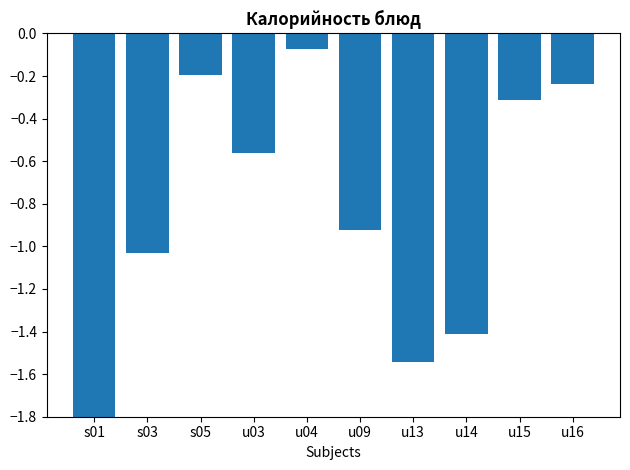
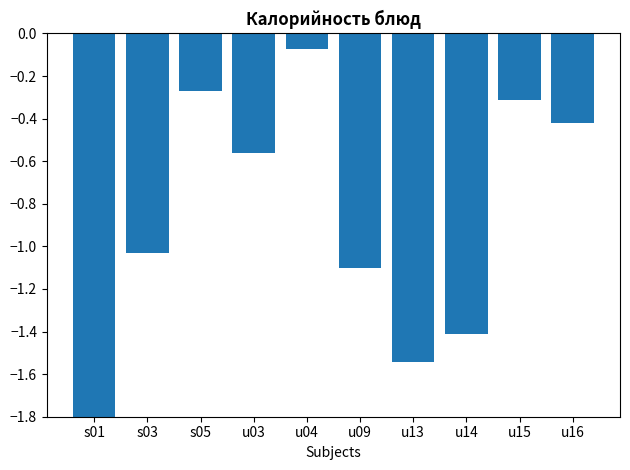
  {
    "s01": -1.80,
    "s03": -1.03,
-   "s05": -0.20,
+   "s05": -0.27,
    "u03": -0.56,
    "u04": -0.07,
-   "u09": -0.92,
+   "u09": -1.10,
    "u13": -1.54,
    "u14": -1.41,
    "u15": -0.31,
-   "u16": -0.24
+   "u16": -0.42
  }
